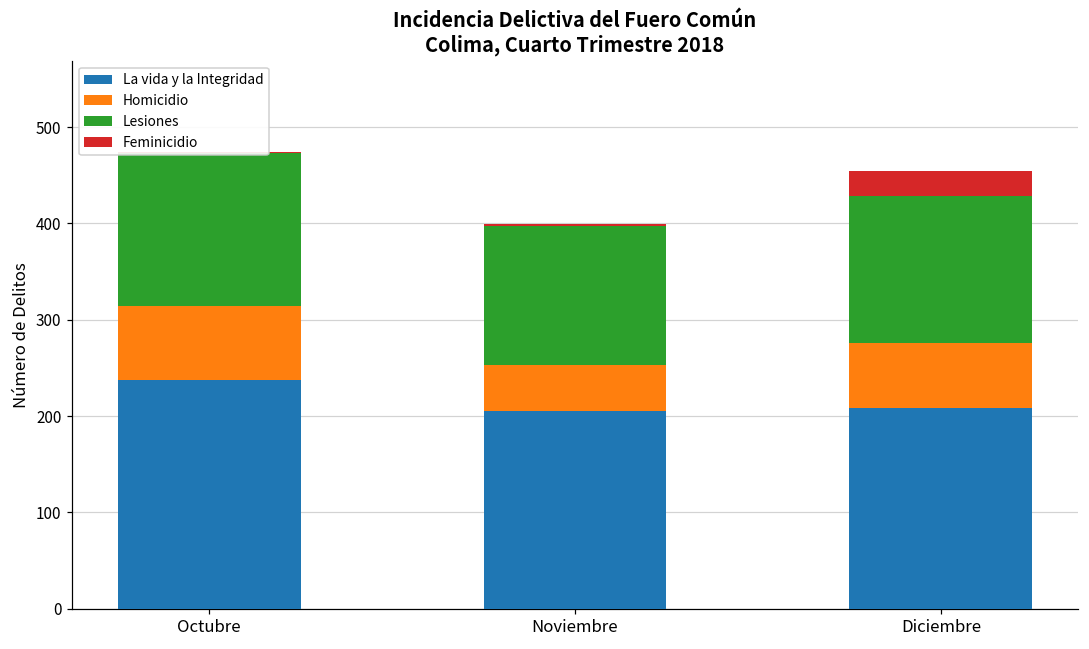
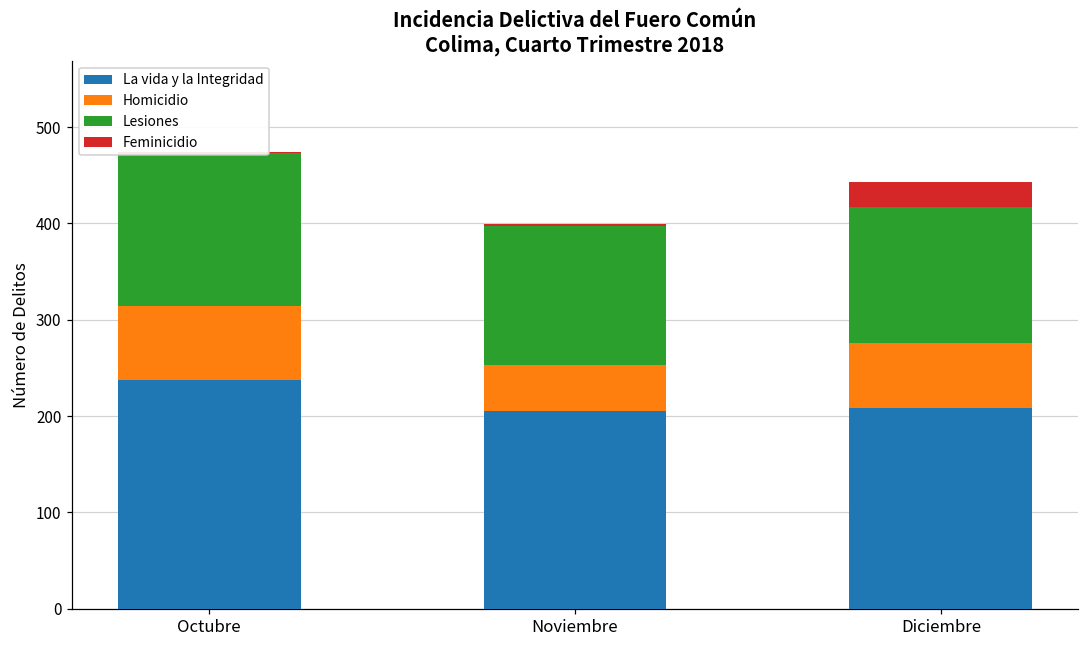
  {
    "La vida y la Integridad": {
      "Octubre": 240,
      "Noviembre": 210,
      "Diciembre": 210
    },
    "Homicidio": {
      "Octubre": 80,
      "Noviembre": 50,
      "Diciembre": 70
    },
    "Lesiones": {
      "Noviembre": 140,
-     "Diciembre": 150
+     "Diciembre": 140
    },
    "Feminicidio": {
      "Diciembre": 30
    }
  }
